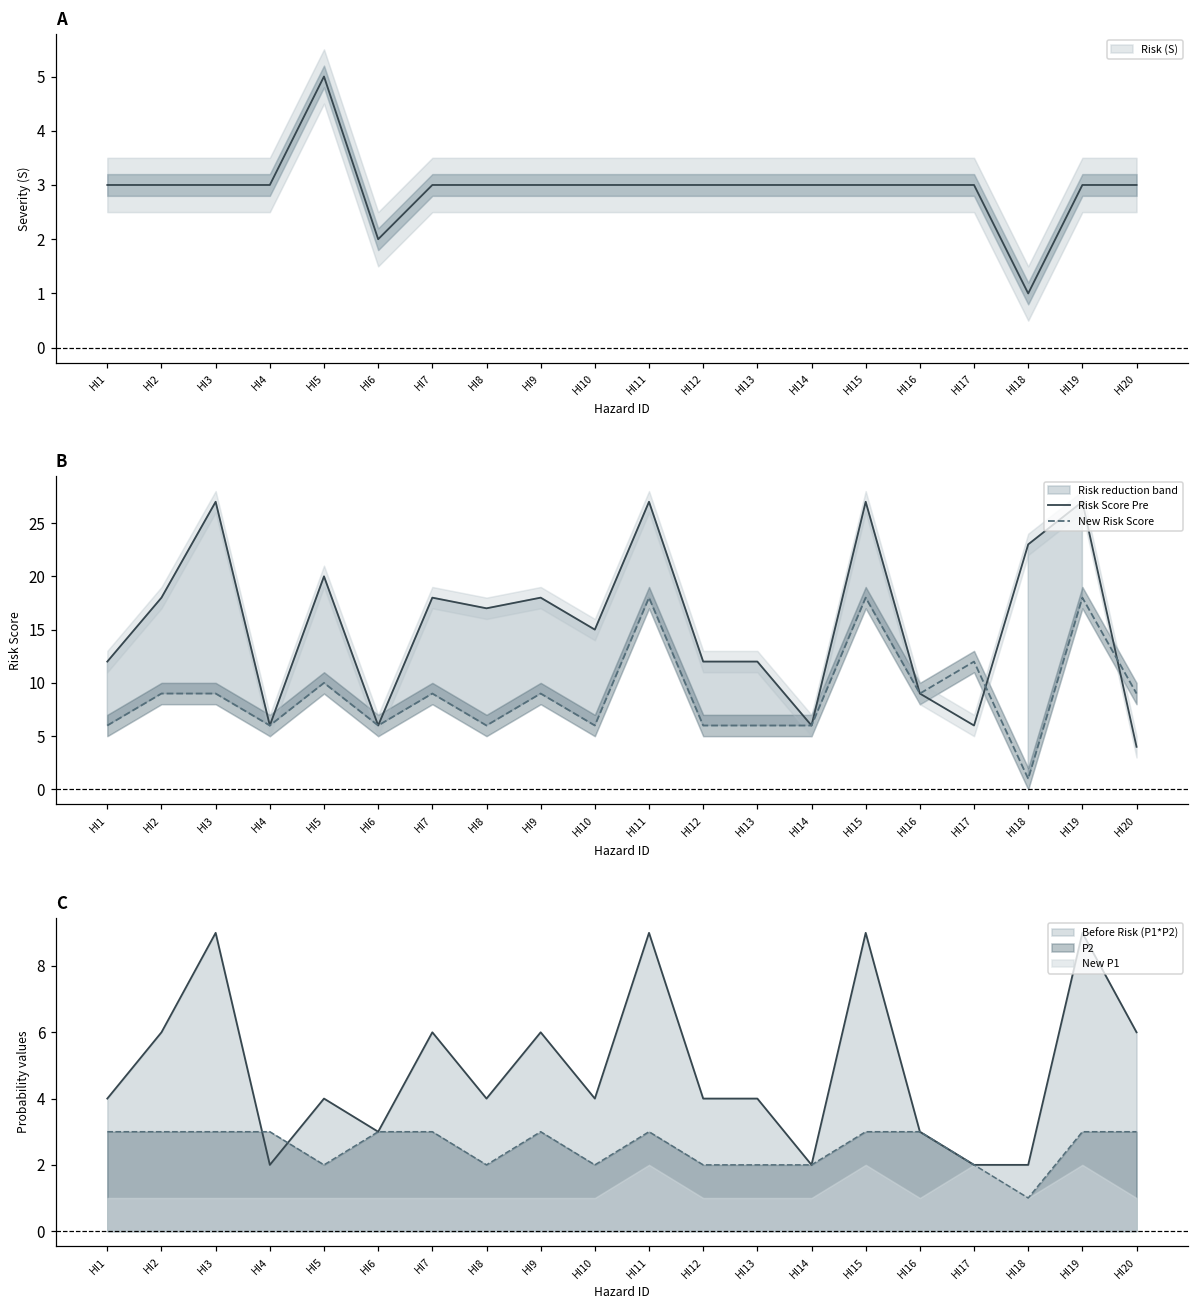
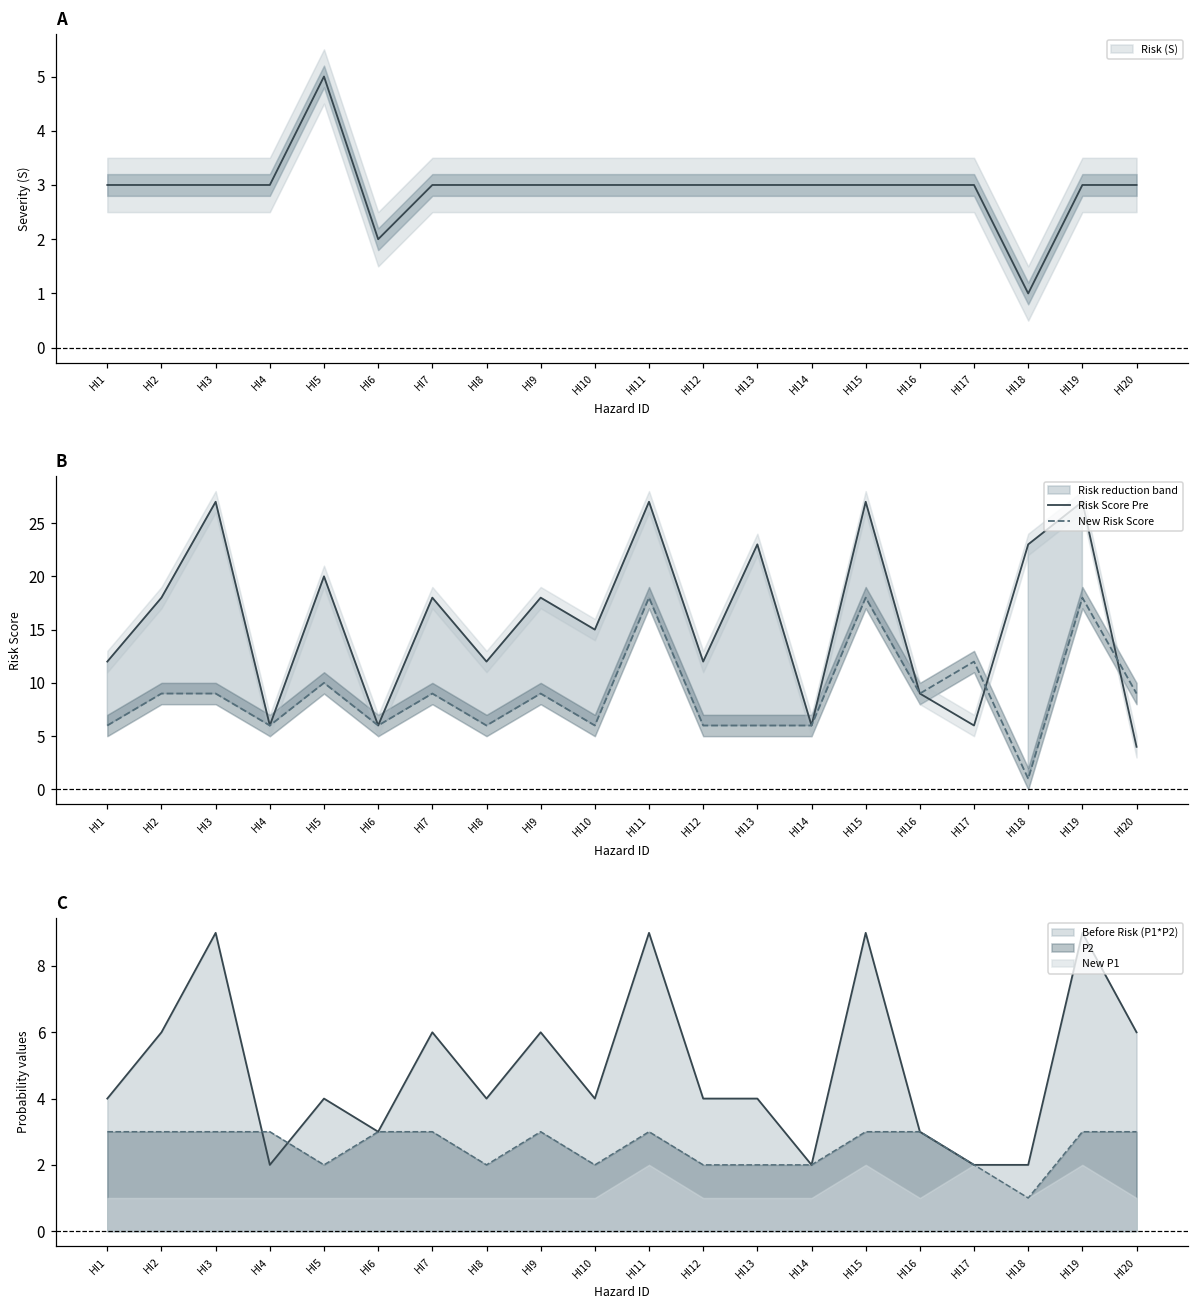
  {
    "B": {
      "Risk Score Pre": {
        "HI1": 12,
        "HI2": 18,
        "HI3": 27,
        "HI5": 20,
        "HI7": 18,
-       "HI8": 17,
+       "HI8": 12,
        "HI9": 18,
        "HI10": 15,
        "HI11": 27,
        "HI12": 12,
-       "HI13": 12,
+       "HI13": 23,
        "HI15": 27,
        "HI17": 6,
        "HI18": 23,
        "HI20": 4
      }
    },
    "C": {
      "P2": {
        "HI1": 3.0,
        "HI2": 3.0,
        "HI3": 3.0,
        "HI4": 3.0,
        "HI5": 2.0,
        "HI7": 3.0,
        "HI8": 2.0,
        "HI9": 3.0,
        "HI10": 2.0,
        "HI11": 3.0,
        "HI12": 2.0,
        "HI13": 2.0,
        "HI15": 3.0,
        "HI19": 3.0,
        "HI20": 3.0
      }
    }
  }
